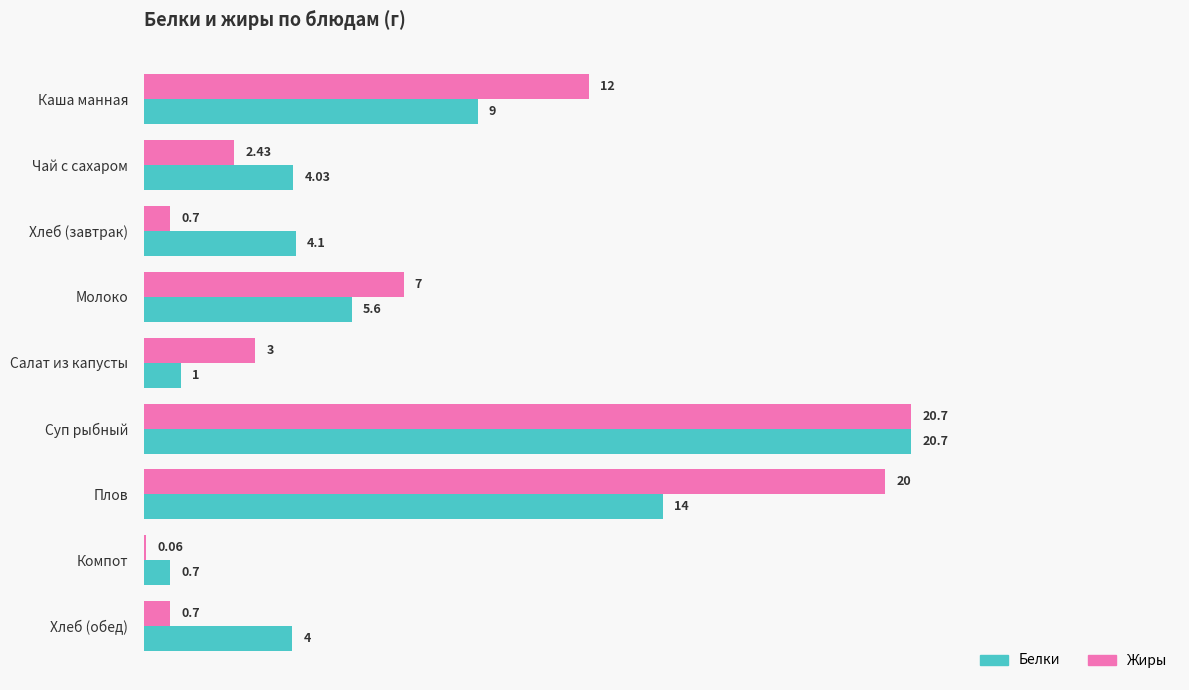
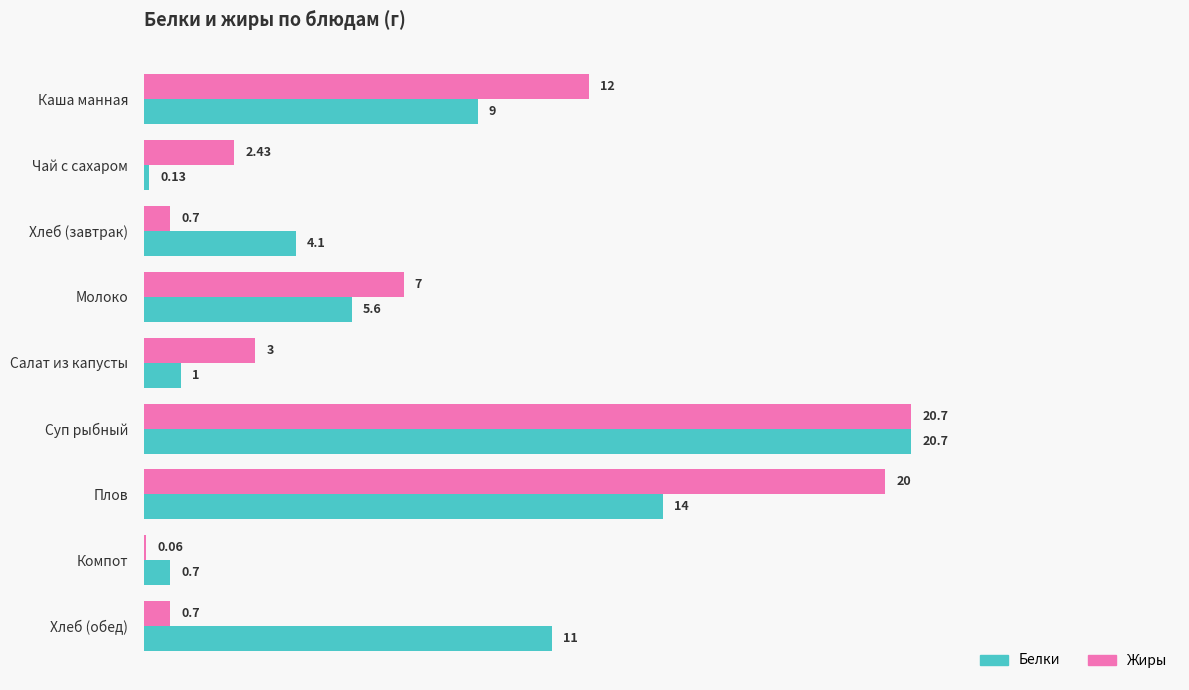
  {
    "Белки": {
      "Каша манная": 9,
-     "Чай с сахаром": 4.03,
+     "Чай с сахаром": 0.13,
      "Хлеб (завтрак)": 4.1,
      "Молоко": 5.6,
      "Салат из капусты": 1,
      "Суп рыбный": 20.7,
      "Плов": 14,
      "Компот": 0.7,
-     "Хлеб (обед)": 4
+     "Хлеб (обед)": 11
    },
    "Жиры": {
      "Каша манная": 12,
      "Чай с сахаром": 2.43,
      "Хлеб (завтрак)": 0.7,
      "Молоко": 7,
      "Салат из капусты": 3,
      "Суп рыбный": 20.7,
      "Плов": 20,
      "Компот": 0.06,
      "Хлеб (обед)": 0.7
    }
  }
